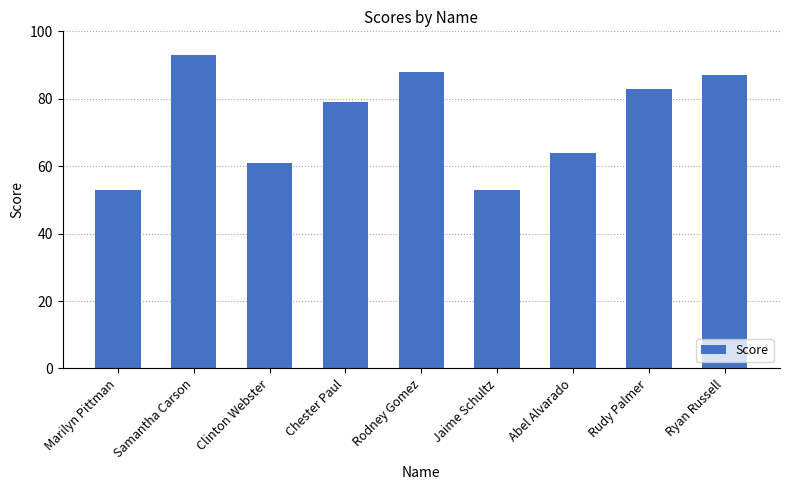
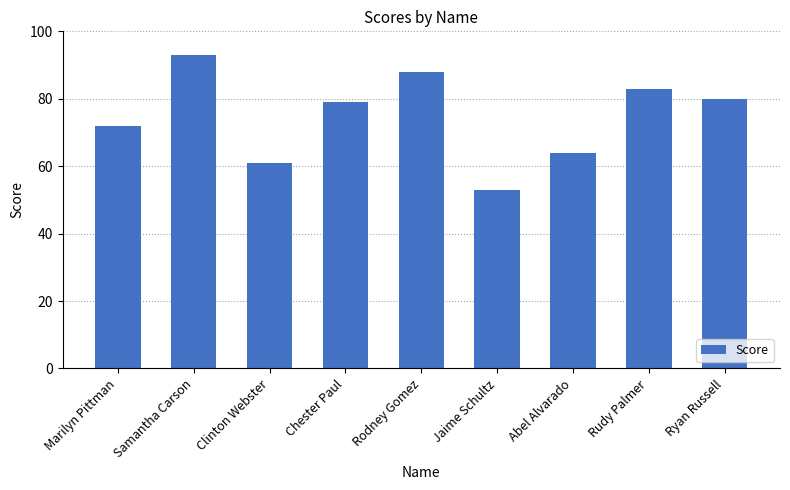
  {
-   "Marilyn Pittman": 53,
+   "Marilyn Pittman": 72,
    "Samantha Carson": 93,
    "Clinton Webster": 61,
    "Chester Paul": 79,
    "Rodney Gomez": 88,
    "Jaime Schultz": 53,
    "Abel Alvarado": 64,
    "Rudy Palmer": 83,
-   "Ryan Russell": 87
+   "Ryan Russell": 80
  }
